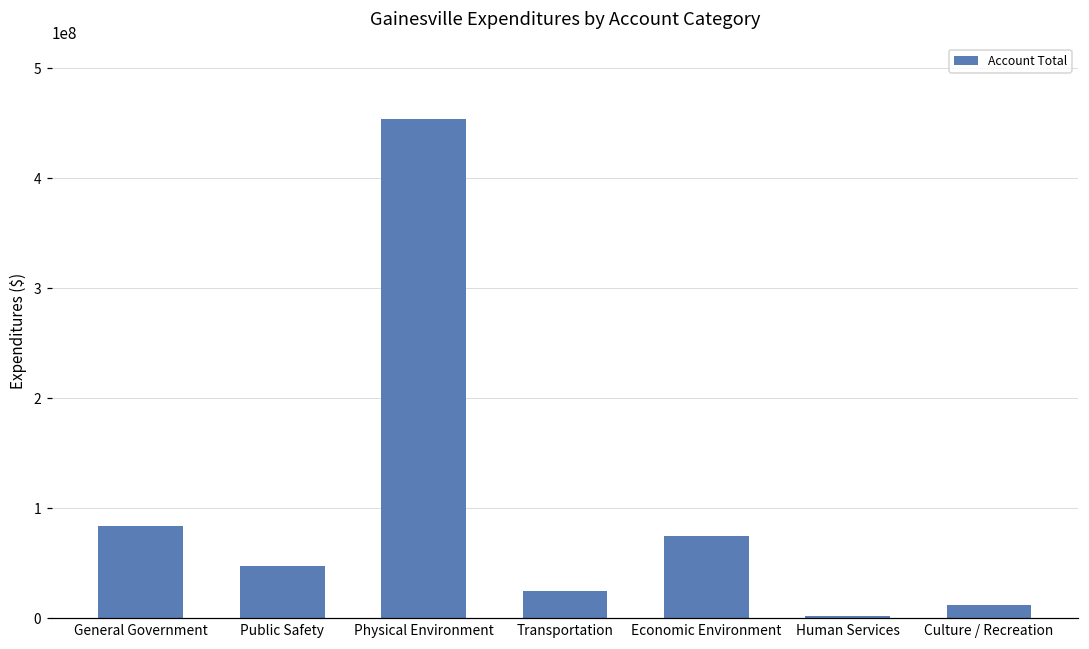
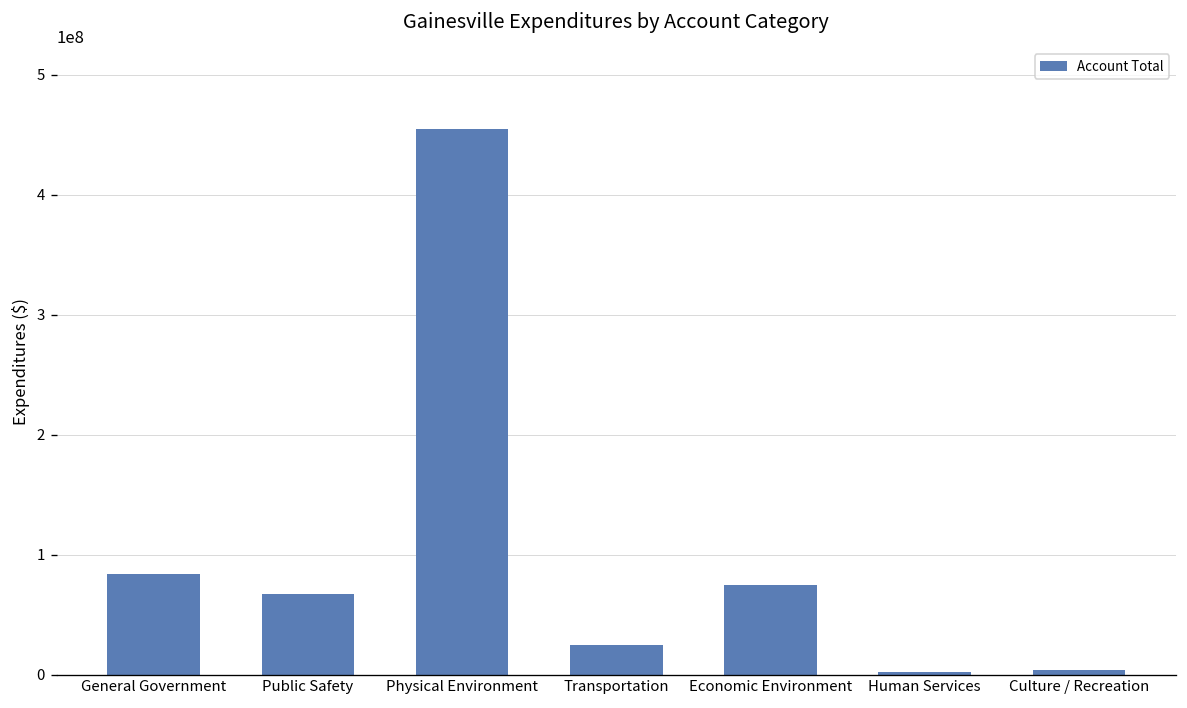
  {
    "General Government": 80000000,
-   "Public Safety": 50000000,
+   "Public Safety": 70000000,
    "Physical Environment": 450000000,
    "Transportation": 20000000,
    "Economic Environment": 70000000,
-   "Culture / Recreation": 10000000
+   "Culture / Recreation": 0
  }
